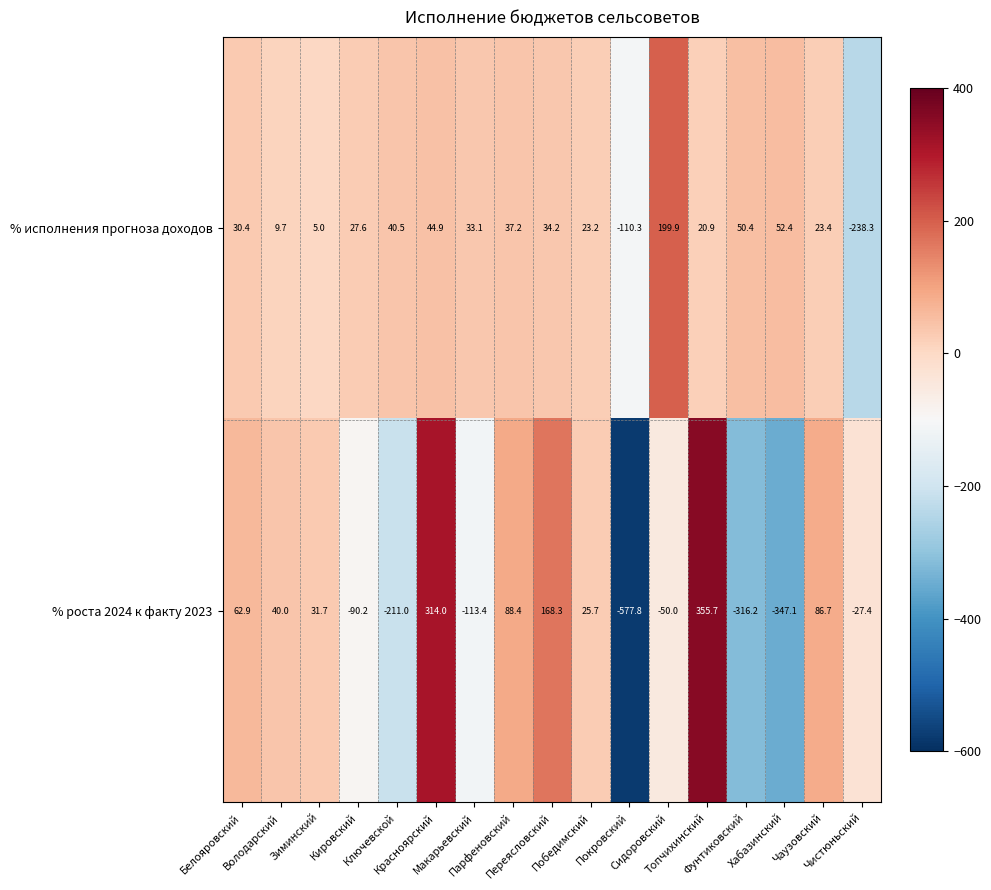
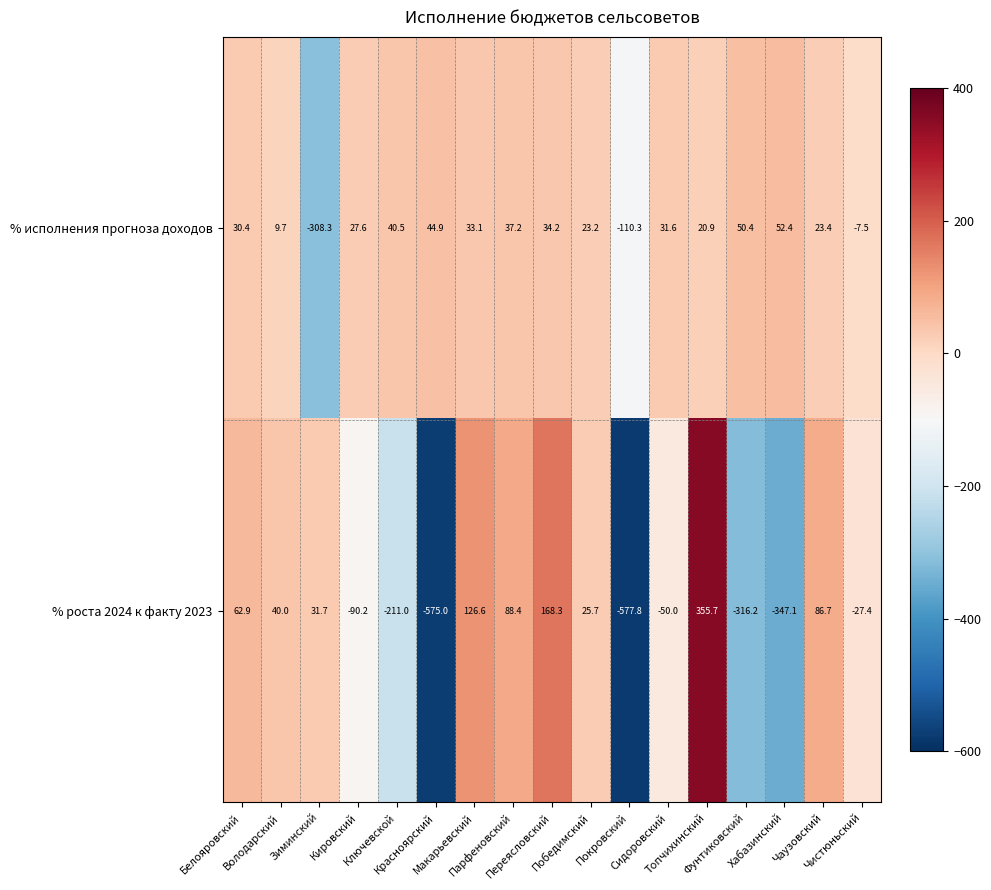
  {
    "% исполнения прогноза доходов": {
      "Белояровский": 30.4,
      "Володарский": 9.7,
-     "Зиминский": 5.0,
+     "Зиминский": -308.3,
      "Кировский": 27.6,
      "Ключевской": 40.5,
      "Красноярский": 44.9,
      "Макарьевский": 33.1,
      "Парфеновский": 37.2,
      "Переясловский": 34.2,
      "Победимский": 23.2,
      "Покровский": -110.3,
-     "Сидоровский": 199.9,
+     "Сидоровский": 31.6,
      "Топчихинский": 20.9,
      "Фунтиковский": 50.4,
      "Хабазинский": 52.4,
      "Чаузовский": 23.4,
-     "Чистюньский": -238.3
+     "Чистюньский": -7.5
    },
    "% роста 2024 к факту 2023": {
      "Белояровский": 62.9,
      "Володарский": 40.0,
      "Зиминский": 31.7,
      "Кировский": -90.2,
      "Ключевской": -211.0,
-     "Красноярский": 314.0,
-     "Макарьевский": -113.4,
+     "Красноярский": -575.0,
+     "Макарьевский": 126.6,
      "Парфеновский": 88.4,
      "Переясловский": 168.3,
      "Победимский": 25.7,
      "Покровский": -577.8,
      "Сидоровский": -50.0,
      "Топчихинский": 355.7,
      "Фунтиковский": -316.2,
      "Хабазинский": -347.1,
      "Чаузовский": 86.7,
      "Чистюньский": -27.4
    }
  }
